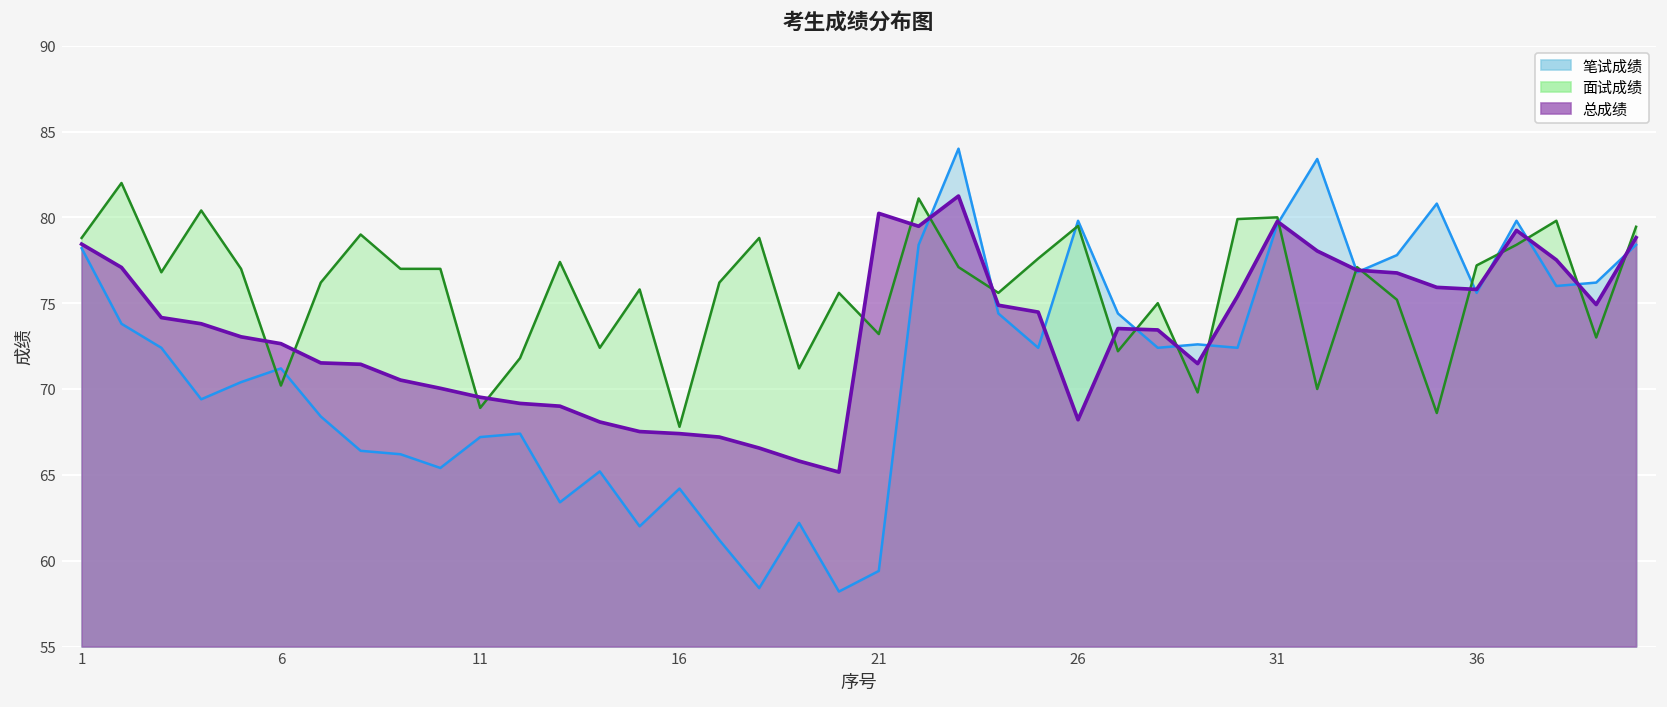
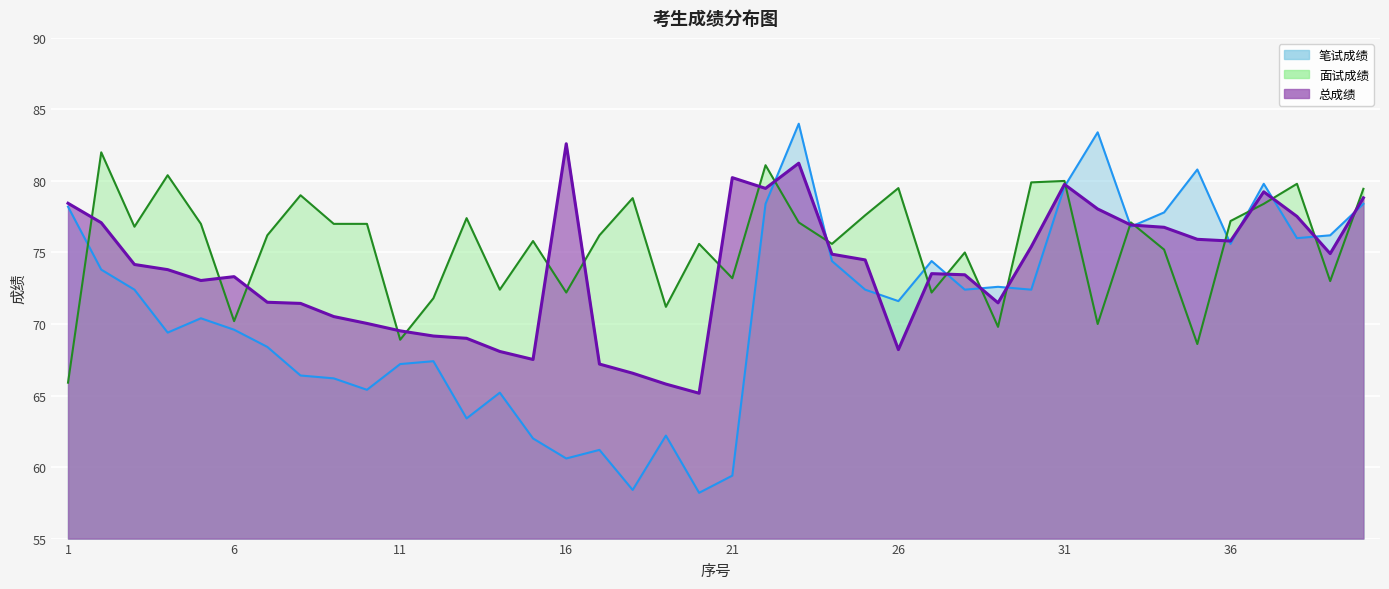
  {
    "笔试成绩": {
      "1": 78.2,
-     "6": 71.2,
+     "6": 69.6,
      "11": 67.2,
-     "16": 64.2,
+     "16": 60.6,
      "21": 59.4,
-     "26": 79.8,
+     "26": 71.6,
      "36": 75.6
    },
    "面试成绩": {
-     "1": 78.8,
+     "1": 65.9,
      "6": 70.2,
      "11": 68.9,
-     "16": 67.8,
+     "16": 72.2,
      "21": 73.2,
      "26": 79.5,
      "31": 80.0,
      "36": 77.2
    },
    "总成绩": {
      "1": 78.4,
-     "6": 72.6,
+     "6": 73.3,
      "11": 69.5,
-     "16": 67.4,
+     "16": 82.6,
      "21": 80.2,
      "26": 68.2,
      "36": 75.8
    }
  }
